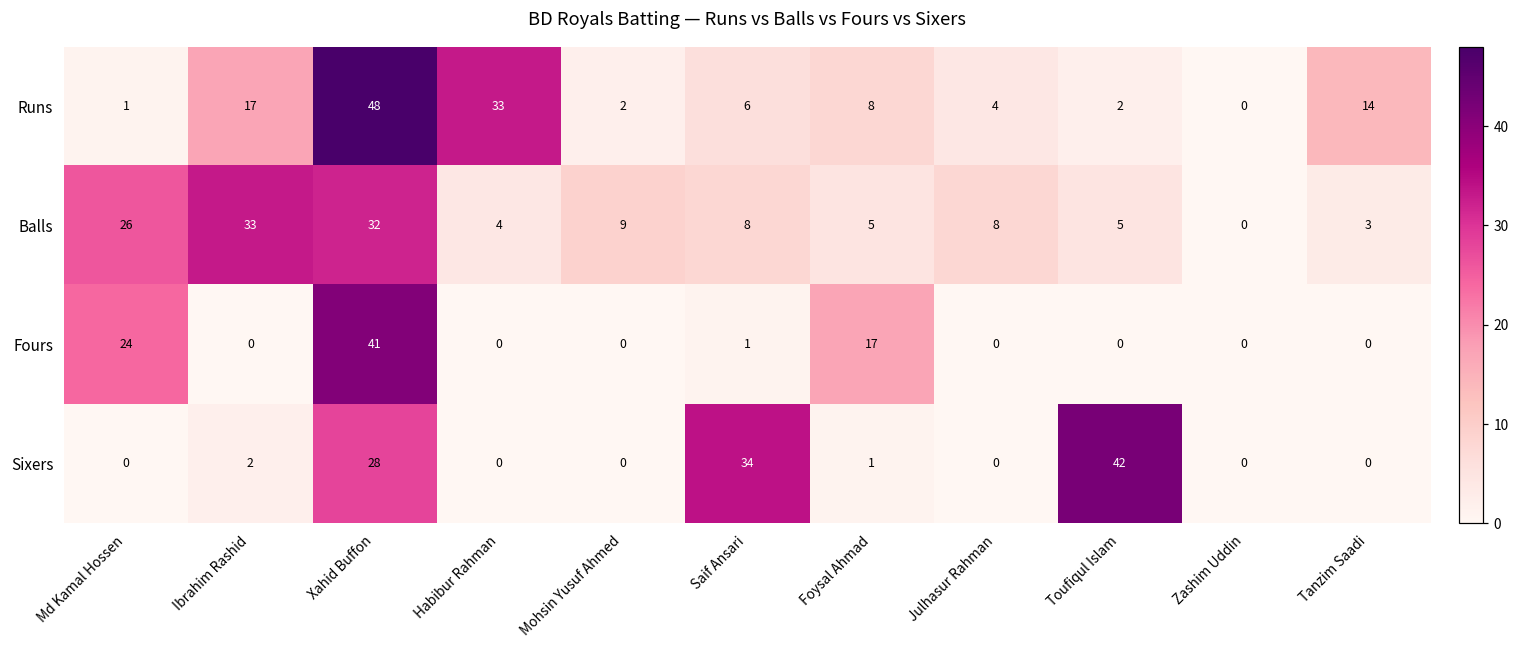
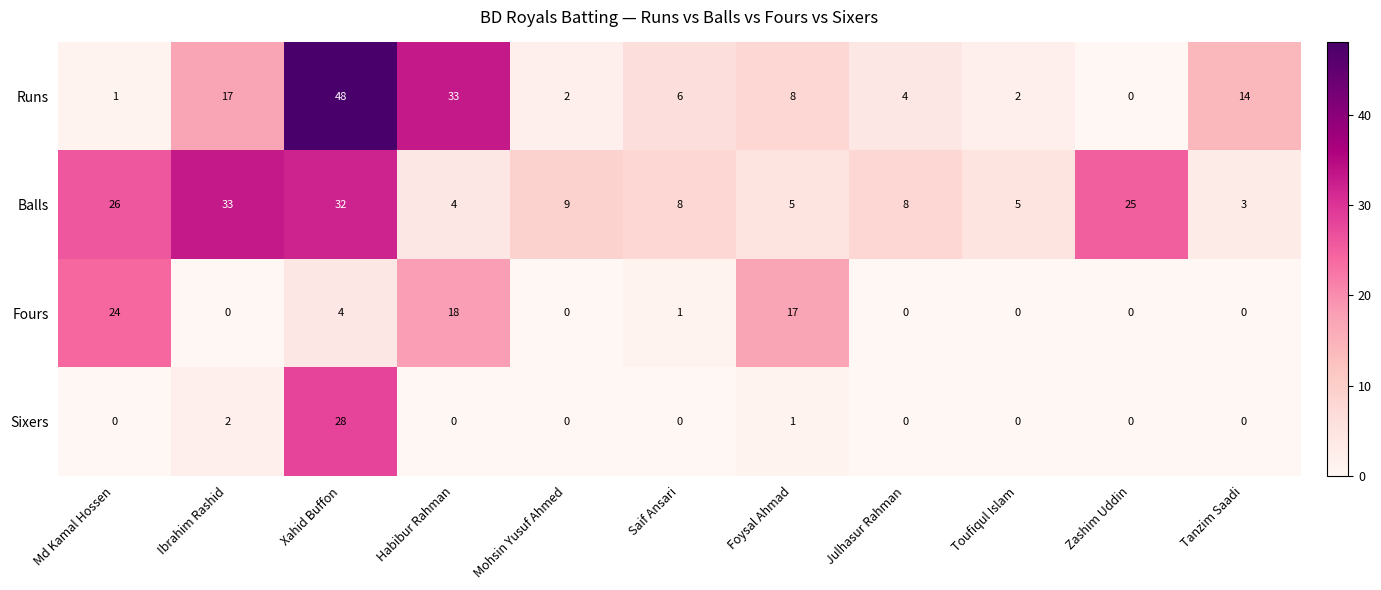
  {
    "Runs": {
      "Md Kamal Hossen": 1,
      "Ibrahim Rashid": 17,
      "Xahid Buffon": 48,
      "Habibur Rahman": 33,
      "Mohsin Yusuf Ahmed": 2,
      "Saif Ansari": 6,
      "Foysal Ahmad": 8,
      "Julhasur Rahman": 4,
      "Toufiqul Islam": 2,
      "Zashim Uddin": 0,
      "Tanzim Saadi": 14
    },
    "Balls": {
      "Md Kamal Hossen": 26,
      "Ibrahim Rashid": 33,
      "Xahid Buffon": 32,
      "Habibur Rahman": 4,
      "Mohsin Yusuf Ahmed": 9,
      "Saif Ansari": 8,
      "Foysal Ahmad": 5,
      "Julhasur Rahman": 8,
      "Toufiqul Islam": 5,
-     "Zashim Uddin": 0,
+     "Zashim Uddin": 25,
      "Tanzim Saadi": 3
    },
    "Fours": {
      "Md Kamal Hossen": 24,
      "Ibrahim Rashid": 0,
-     "Xahid Buffon": 41,
-     "Habibur Rahman": 0,
+     "Xahid Buffon": 4,
+     "Habibur Rahman": 18,
      "Mohsin Yusuf Ahmed": 0,
      "Saif Ansari": 1,
      "Foysal Ahmad": 17,
      "Julhasur Rahman": 0,
      "Toufiqul Islam": 0,
      "Zashim Uddin": 0,
      "Tanzim Saadi": 0
    },
    "Sixers": {
      "Md Kamal Hossen": 0,
      "Ibrahim Rashid": 2,
      "Xahid Buffon": 28,
      "Habibur Rahman": 0,
      "Mohsin Yusuf Ahmed": 0,
-     "Saif Ansari": 34,
+     "Saif Ansari": 0,
      "Foysal Ahmad": 1,
      "Julhasur Rahman": 0,
-     "Toufiqul Islam": 42,
+     "Toufiqul Islam": 0,
      "Zashim Uddin": 0,
      "Tanzim Saadi": 0
    }
  }
